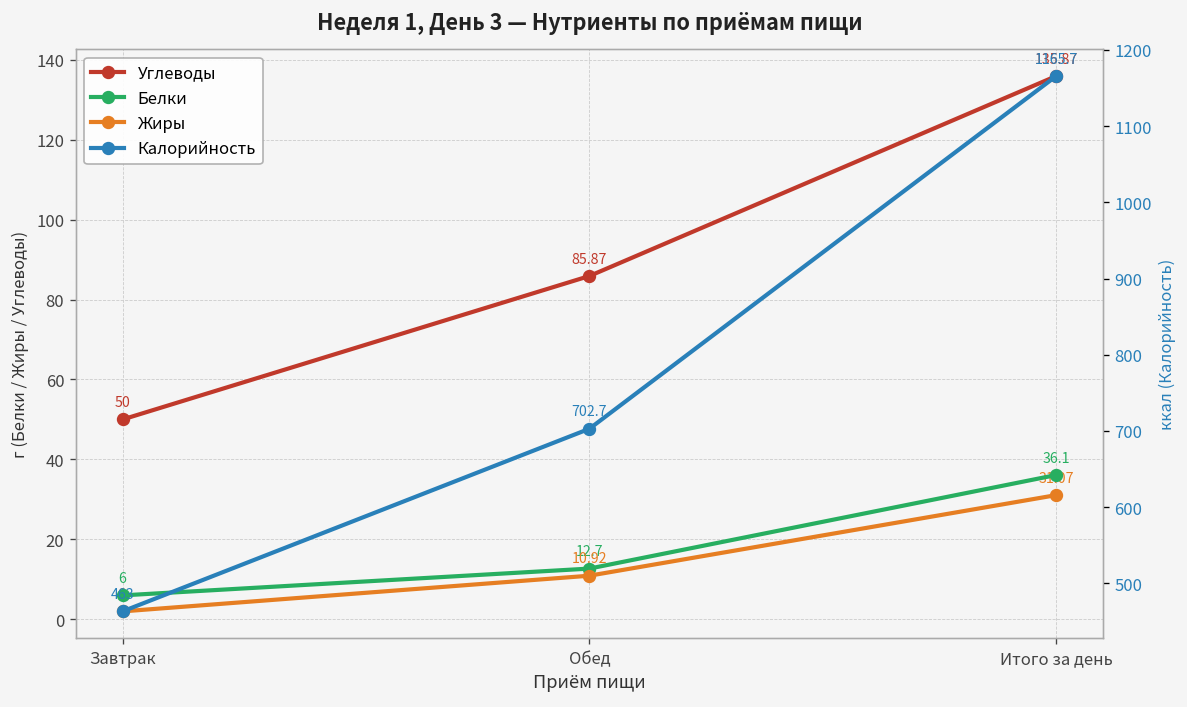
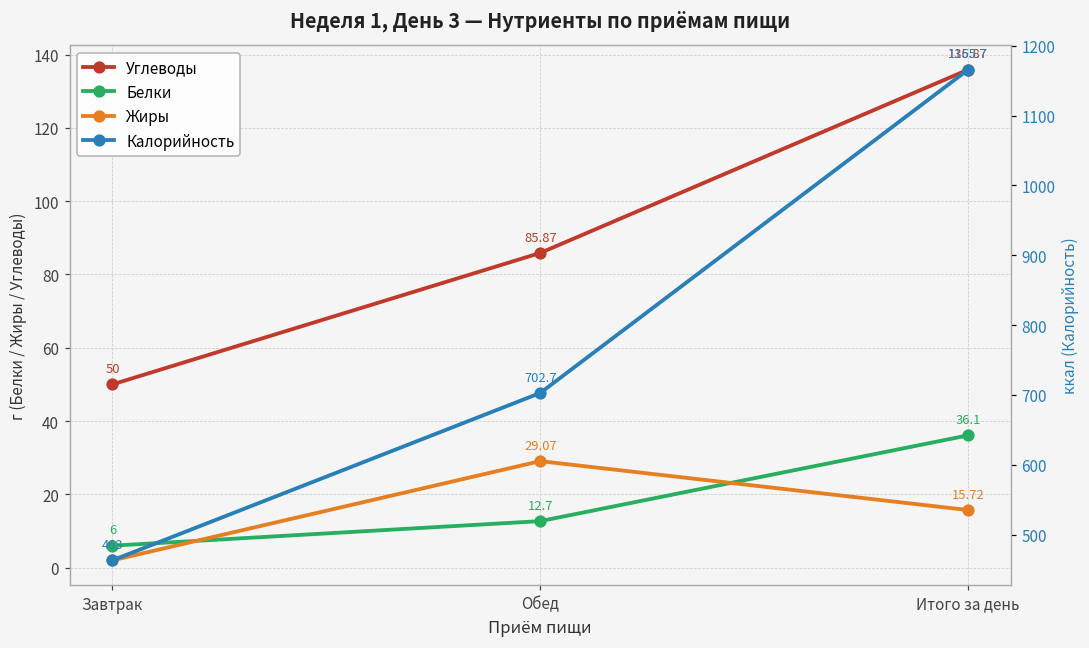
  {
    "Углеводы": {
      "Завтрак": 50,
      "Обед": 85.87
    },
    "Белки": {
      "Завтрак": 6,
      "Обед": 12.7,
      "Итого за день": 36.1
    },
    "Жиры": {
-     "Обед": 10.92,
-     "Итого за день": 31.07
+     "Обед": 29.07,
+     "Итого за день": 15.72
    },
    "Калорийность": {
      "Обед": 702.7
    }
  }
